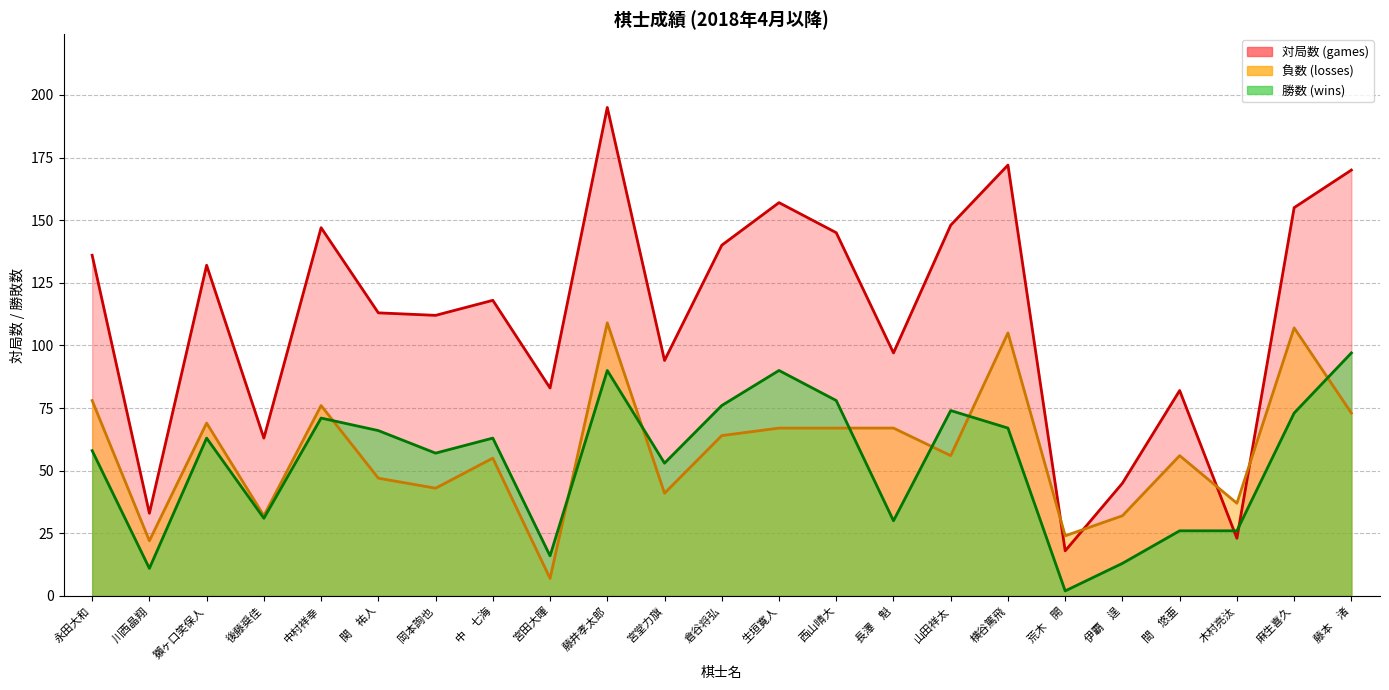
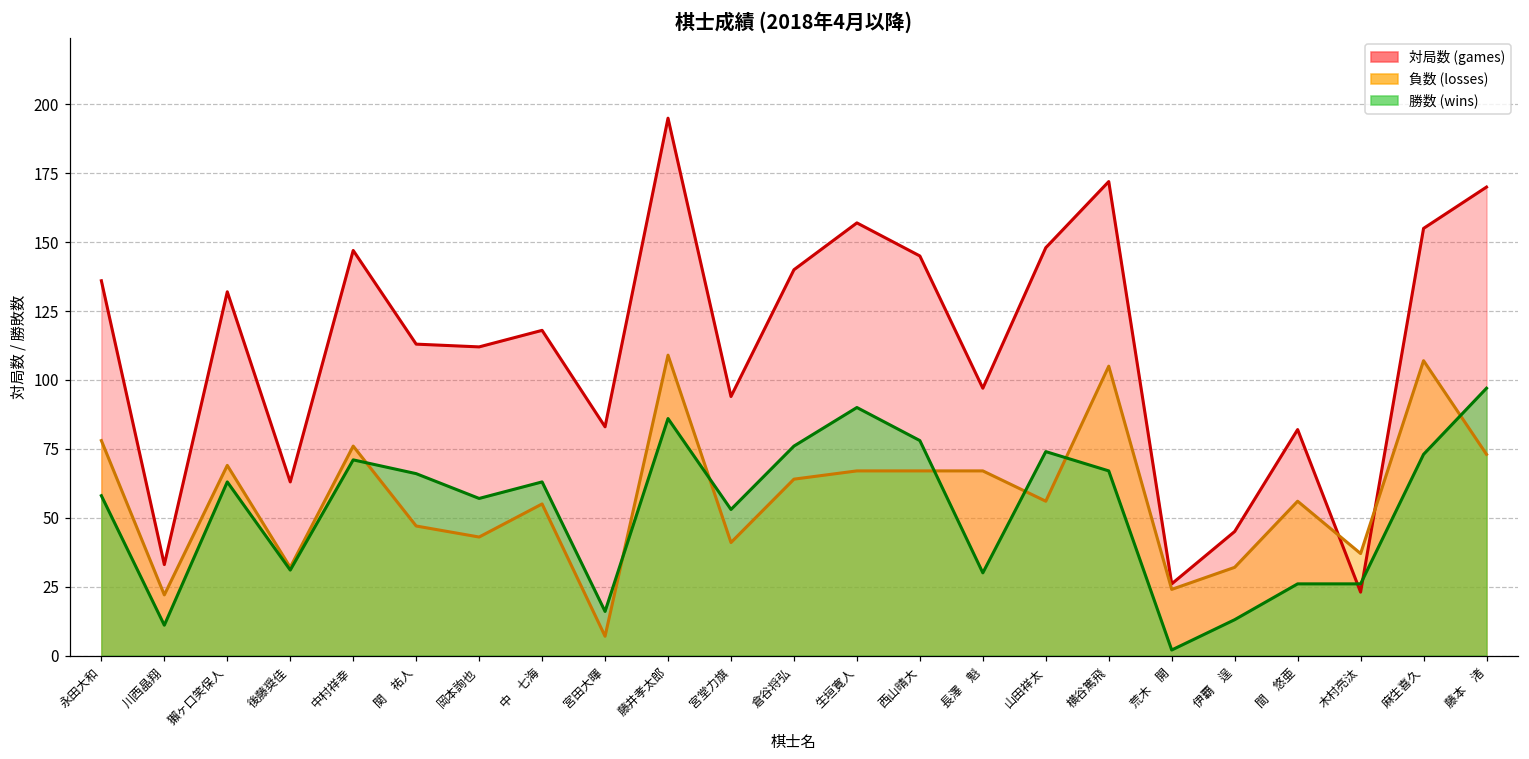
  {
    "対局数 (games)": {
      "永田大和": 136,
      "川西晶翔": 33,
      "獺ヶ口笑保人": 132,
      "後藤奨佳": 63,
      "中村祥幸": 147,
      "関 祐人": 113,
      "岡本詢也": 112,
      "中 七海": 118,
      "宮田大暉": 83,
      "藤井孝太郎": 195,
      "宮堂力旗": 94,
      "倉谷将弘": 140,
      "生垣寛人": 157,
      "西山晴大": 145,
      "長澤 魁": 97,
      "山田祥太": 148,
      "横谷篤飛": 172,
-     "荒木 開": 18,
+     "荒木 開": 26,
      "伊覇 逞": 45,
      "間 悠亜": 82,
      "木村亮汰": 23,
      "麻生喜久": 155,
      "藤本 渚": 170
    },
    "負数 (losses)": {
      "永田大和": 78,
      "川西晶翔": 22,
      "獺ヶ口笑保人": 69,
      "中村祥幸": 76,
      "関 祐人": 47,
      "岡本詢也": 43,
      "中 七海": 55,
      "宮田大暉": 7,
      "藤井孝太郎": 109,
      "宮堂力旗": 41,
      "倉谷将弘": 64,
      "生垣寛人": 67,
      "西山晴大": 67,
      "長澤 魁": 67,
      "山田祥太": 56,
      "横谷篤飛": 105,
      "荒木 開": 24,
      "伊覇 逞": 32,
      "間 悠亜": 56,
      "木村亮汰": 37,
      "麻生喜久": 107,
      "藤本 渚": 73
    },
    "勝数 (wins)": {
      "永田大和": 58,
      "川西晶翔": 11,
      "獺ヶ口笑保人": 63,
      "中村祥幸": 71,
      "関 祐人": 66,
      "岡本詢也": 57,
      "中 七海": 63,
      "宮田大暉": 16,
-     "藤井孝太郎": 90,
+     "藤井孝太郎": 86,
      "宮堂力旗": 53,
      "倉谷将弘": 76,
      "生垣寛人": 90,
      "西山晴大": 78,
      "長澤 魁": 30,
      "山田祥太": 74,
      "横谷篤飛": 67,
      "荒木 開": 2,
      "伊覇 逞": 13,
      "間 悠亜": 26,
      "木村亮汰": 26,
      "麻生喜久": 73,
      "藤本 渚": 97
    }
  }
